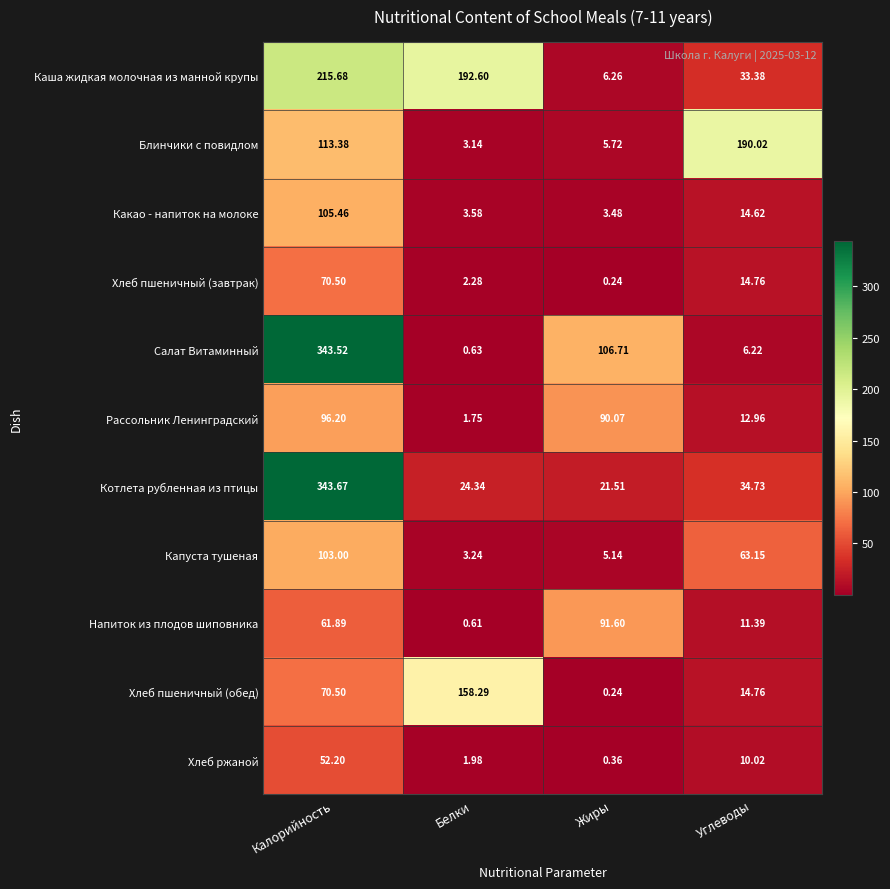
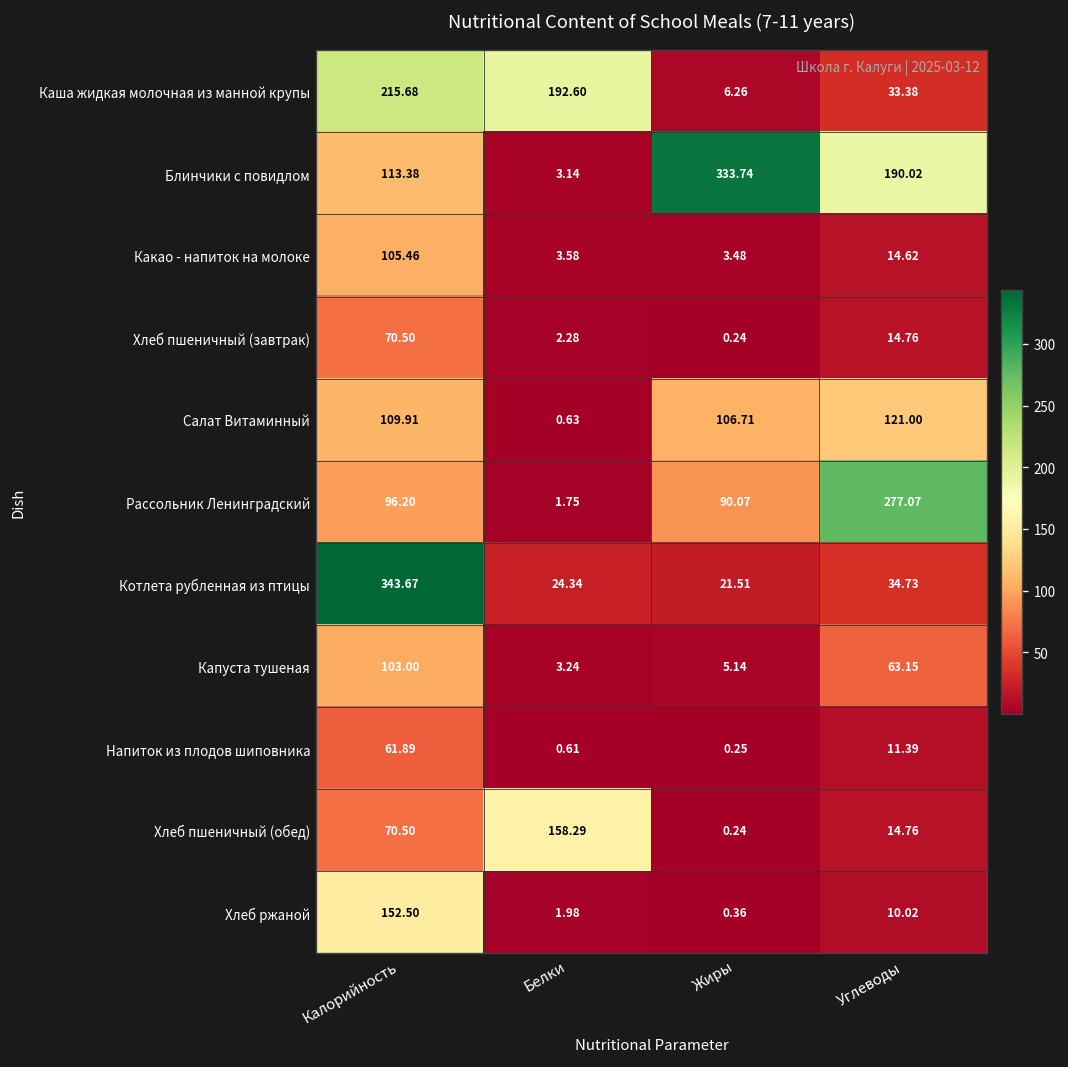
  {
    "Каша жидкая молочная из манной крупы": {
      "Калорийность": 215.68,
      "Белки": 192.60,
      "Жиры": 6.26
    },
    "Блинчики с повидлом": {
      "Калорийность": 113.38,
      "Белки": 3.14,
-     "Жиры": 5.72,
+     "Жиры": 333.74,
      "Углеводы": 190.02
    },
    "Какао - напиток на молоке": {
      "Калорийность": 105.46,
      "Белки": 3.58,
      "Жиры": 3.48,
      "Углеводы": 14.62
    },
    "Хлеб пшеничный (завтрак)": {
      "Калорийность": 70.50,
      "Белки": 2.28,
      "Жиры": 0.24,
      "Углеводы": 14.76
    },
    "Салат Витаминный": {
-     "Калорийность": 343.52,
+     "Калорийность": 109.91,
      "Белки": 0.63,
      "Жиры": 106.71,
-     "Углеводы": 6.22
+     "Углеводы": 121.00
    },
    "Рассольник Ленинградский": {
      "Калорийность": 96.20,
      "Белки": 1.75,
      "Жиры": 90.07,
-     "Углеводы": 12.96
+     "Углеводы": 277.07
    },
    "Котлета рубленная из птицы": {
      "Калорийность": 343.67,
      "Белки": 24.34,
      "Жиры": 21.51,
      "Углеводы": 34.73
    },
    "Капуста тушеная": {
      "Калорийность": 103.00,
      "Белки": 3.24,
      "Жиры": 5.14,
      "Углеводы": 63.15
    },
    "Напиток из плодов шиповника": {
      "Калорийность": 61.89,
      "Белки": 0.61,
-     "Жиры": 91.60,
+     "Жиры": 0.25,
      "Углеводы": 11.39
    },
    "Хлеб пшеничный (обед)": {
      "Калорийность": 70.50,
      "Белки": 158.29,
      "Жиры": 0.24,
      "Углеводы": 14.76
    },
    "Хлеб ржаной": {
-     "Калорийность": 52.20,
+     "Калорийность": 152.50,
      "Белки": 1.98,
      "Жиры": 0.36,
      "Углеводы": 10.02
    }
  }
